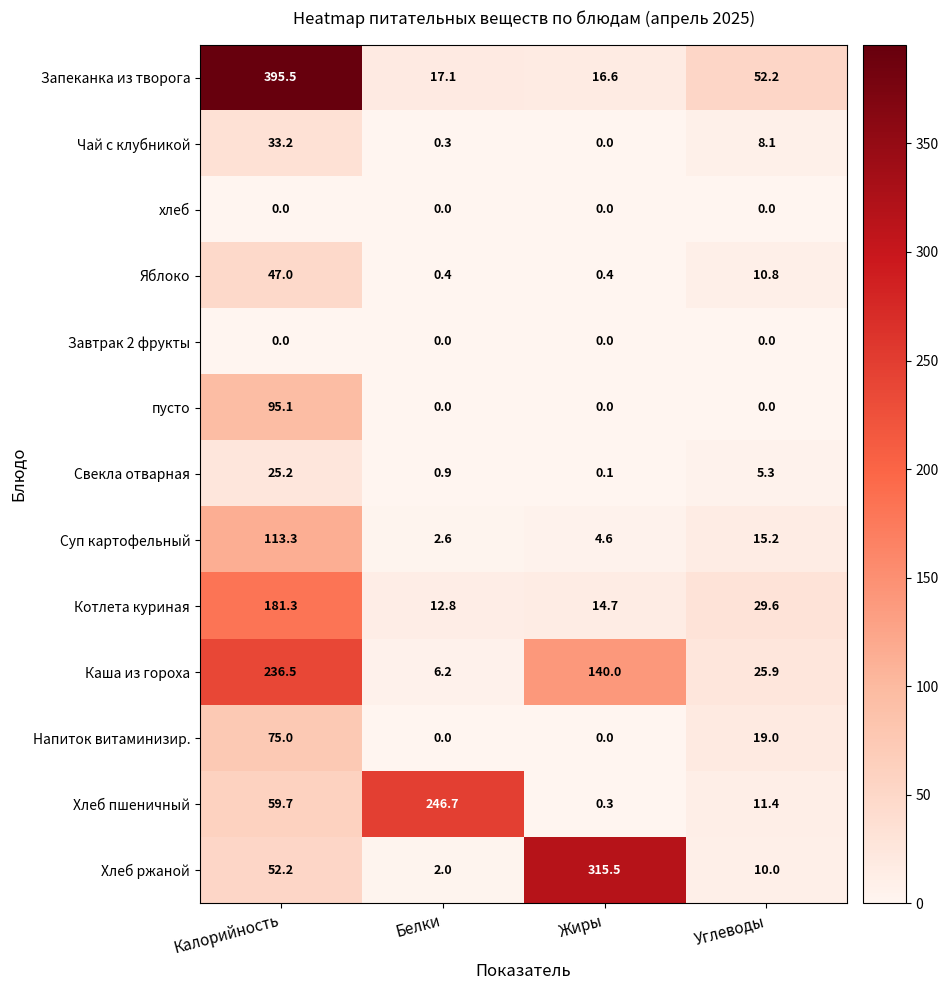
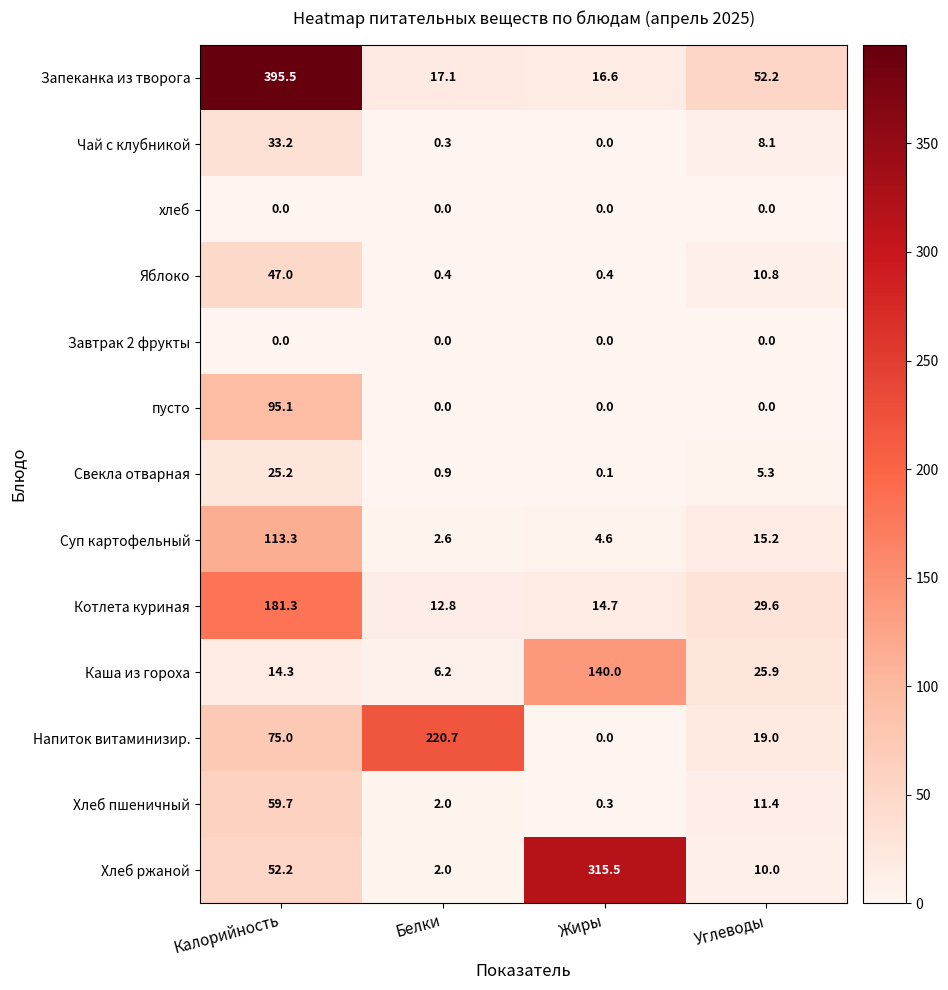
  {
    "Запеканка из творога": {
      "Калорийность": 395.5,
      "Белки": 17.1,
      "Жиры": 16.6,
      "Углеводы": 52.2
    },
    "Чай с клубникой": {
      "Калорийность": 33.2,
      "Белки": 0.3,
      "Жиры": 0.0,
      "Углеводы": 8.1
    },
    "хлеб": {
      "Калорийность": 0.0,
      "Белки": 0.0,
      "Жиры": 0.0,
      "Углеводы": 0.0
    },
    "Яблоко": {
      "Калорийность": 47.0,
      "Белки": 0.4,
      "Жиры": 0.4,
      "Углеводы": 10.8
    },
    "Завтрак 2 фрукты": {
      "Калорийность": 0.0,
      "Белки": 0.0,
      "Жиры": 0.0,
      "Углеводы": 0.0
    },
    "пусто": {
      "Калорийность": 95.1,
      "Белки": 0.0,
      "Жиры": 0.0,
      "Углеводы": 0.0
    },
    "Свекла отварная": {
      "Калорийность": 25.2,
      "Белки": 0.9,
      "Жиры": 0.1,
      "Углеводы": 5.3
    },
    "Суп картофельный": {
      "Калорийность": 113.3,
      "Белки": 2.6,
      "Жиры": 4.6,
      "Углеводы": 15.2
    },
    "Котлета куриная": {
      "Калорийность": 181.3,
      "Белки": 12.8,
      "Жиры": 14.7,
      "Углеводы": 29.6
    },
    "Каша из гороха": {
-     "Калорийность": 236.5,
+     "Калорийность": 14.3,
      "Белки": 6.2,
      "Жиры": 140.0,
      "Углеводы": 25.9
    },
    "Напиток витаминизир.": {
      "Калорийность": 75.0,
-     "Белки": 0.0,
+     "Белки": 220.7,
      "Жиры": 0.0,
      "Углеводы": 19.0
    },
    "Хлеб пшеничный": {
      "Калорийность": 59.7,
-     "Белки": 246.7,
+     "Белки": 2.0,
      "Жиры": 0.3,
      "Углеводы": 11.4
    },
    "Хлеб ржаной": {
      "Калорийность": 52.2,
      "Белки": 2.0,
      "Жиры": 315.5,
      "Углеводы": 10.0
    }
  }
